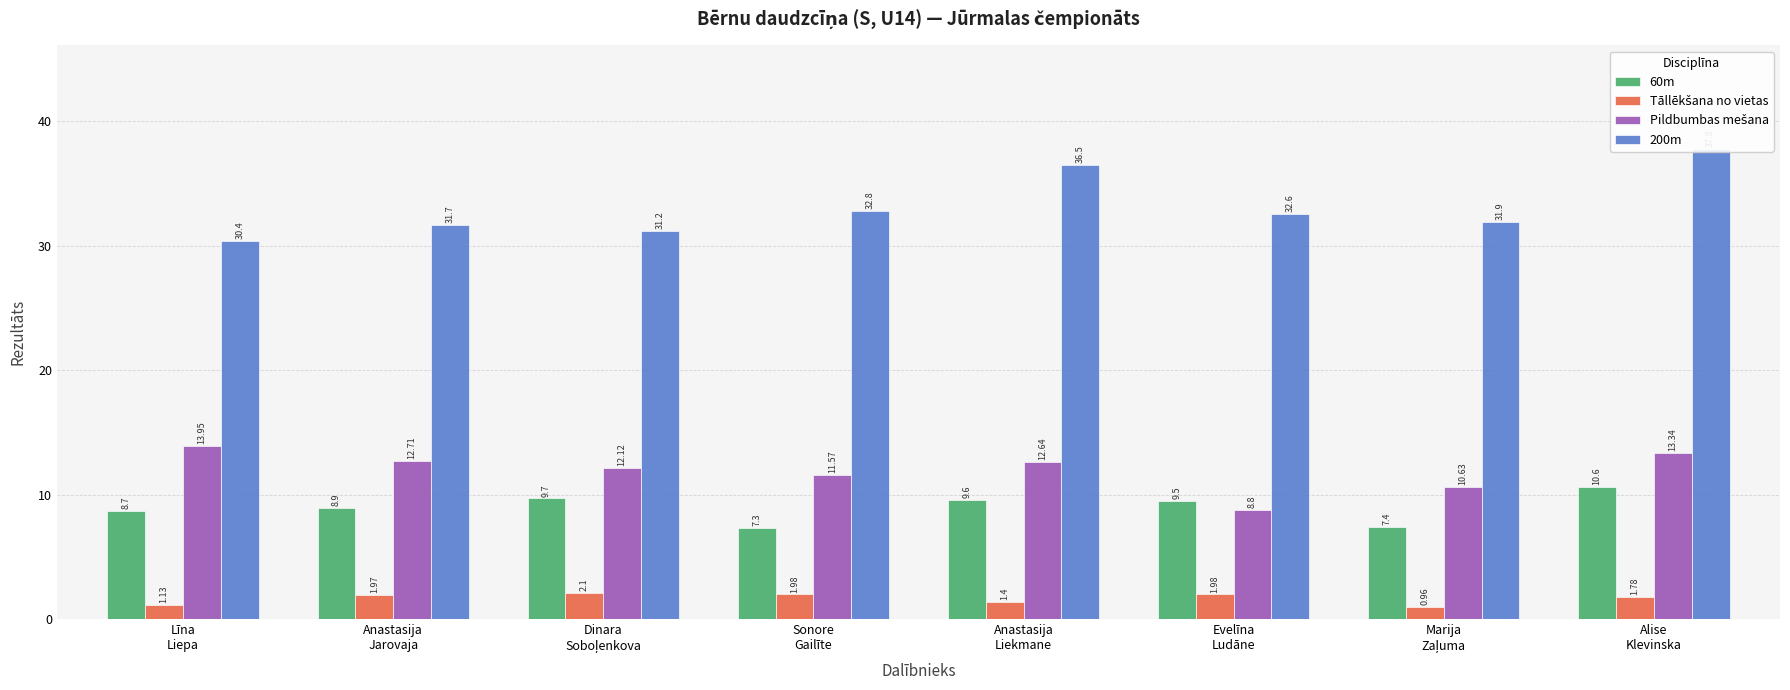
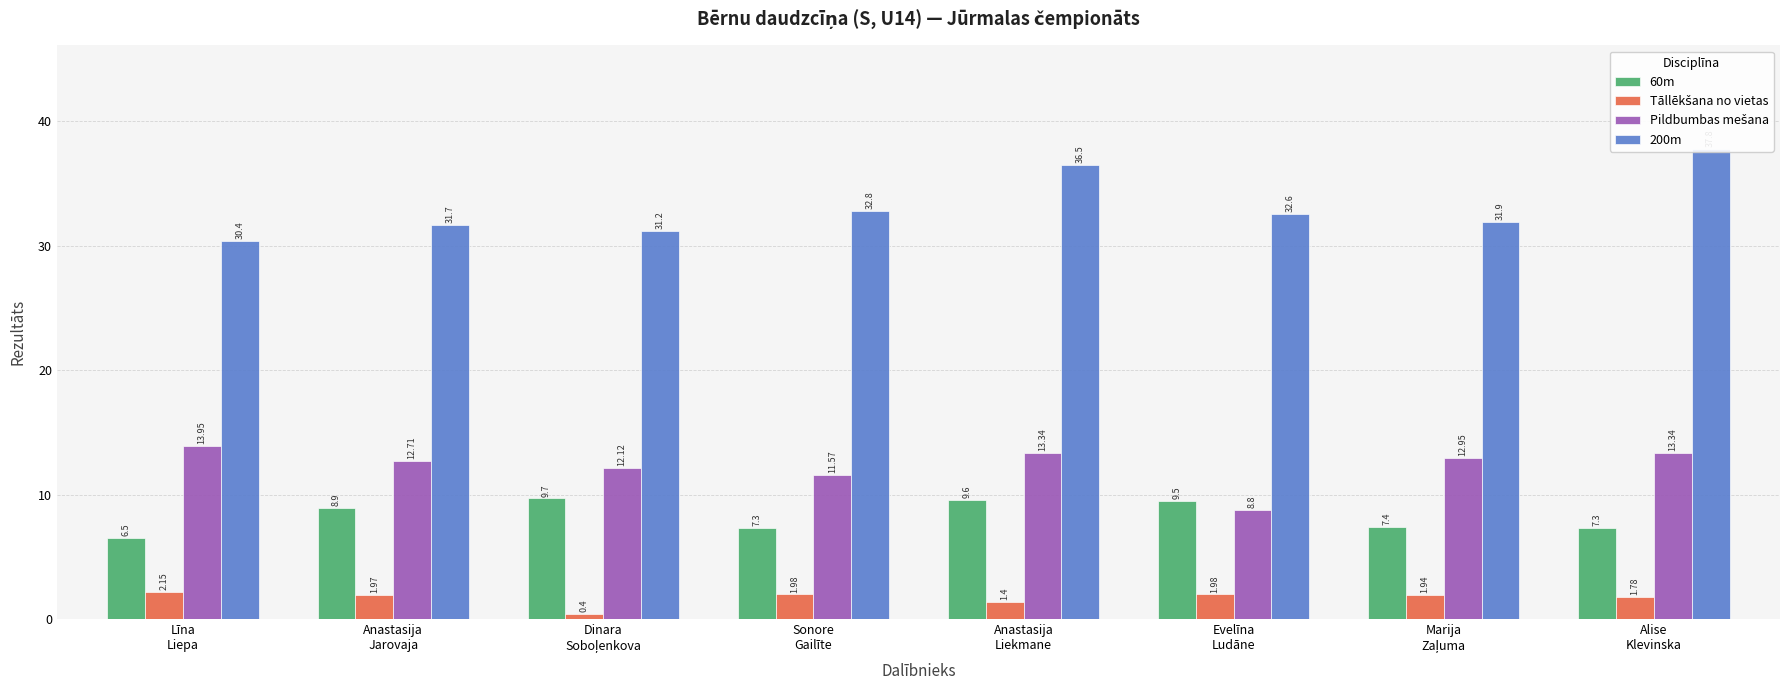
  {
    "60m": {
-     "Līna Liepa": 8.7,
+     "Līna Liepa": 6.5,
      "Anastasija Jarovaja": 8.9,
      "Dinara Soboļenkova": 9.7,
      "Sonore Gailīte": 7.3,
      "Anastasija Liekmane": 9.6,
      "Evelīna Ludāne": 9.5,
      "Marija Zaļuma": 7.4,
-     "Alise Klevinska": 10.6
+     "Alise Klevinska": 7.3
    },
    "Tāllēkšana no vietas": {
-     "Līna Liepa": 1.13,
+     "Līna Liepa": 2.15,
      "Anastasija Jarovaja": 1.97,
-     "Dinara Soboļenkova": 2.1,
+     "Dinara Soboļenkova": 0.4,
      "Sonore Gailīte": 1.98,
      "Anastasija Liekmane": 1.4,
      "Evelīna Ludāne": 1.98,
-     "Marija Zaļuma": 0.96,
+     "Marija Zaļuma": 1.94,
      "Alise Klevinska": 1.78
    },
    "Pildbumbas mešana": {
      "Līna Liepa": 13.95,
      "Anastasija Jarovaja": 12.71,
      "Dinara Soboļenkova": 12.12,
      "Sonore Gailīte": 11.57,
-     "Anastasija Liekmane": 12.64,
+     "Anastasija Liekmane": 13.34,
      "Evelīna Ludāne": 8.8,
-     "Marija Zaļuma": 10.63,
+     "Marija Zaļuma": 12.95,
      "Alise Klevinska": 13.34
    },
    "200m": {
      "Līna Liepa": 30.4,
      "Anastasija Jarovaja": 31.7,
      "Dinara Soboļenkova": 31.2,
      "Sonore Gailīte": 32.8,
      "Anastasija Liekmane": 36.5,
      "Evelīna Ludāne": 32.6,
      "Marija Zaļuma": 31.9
    }
  }
